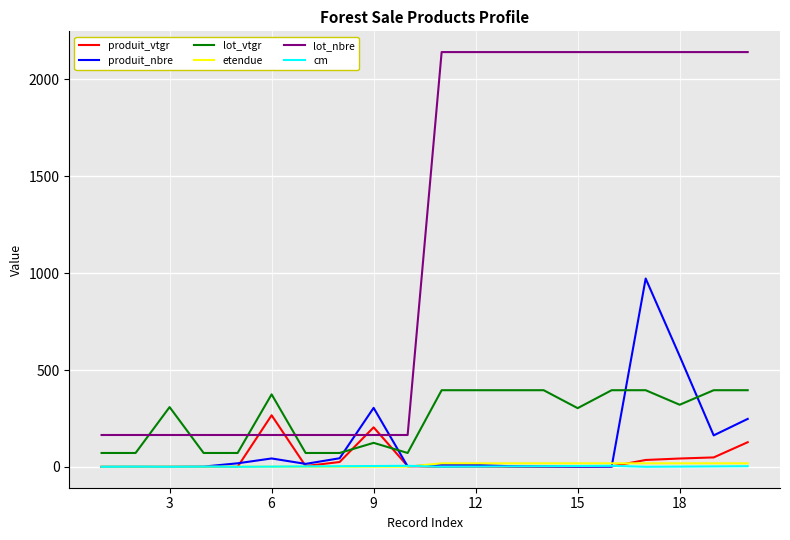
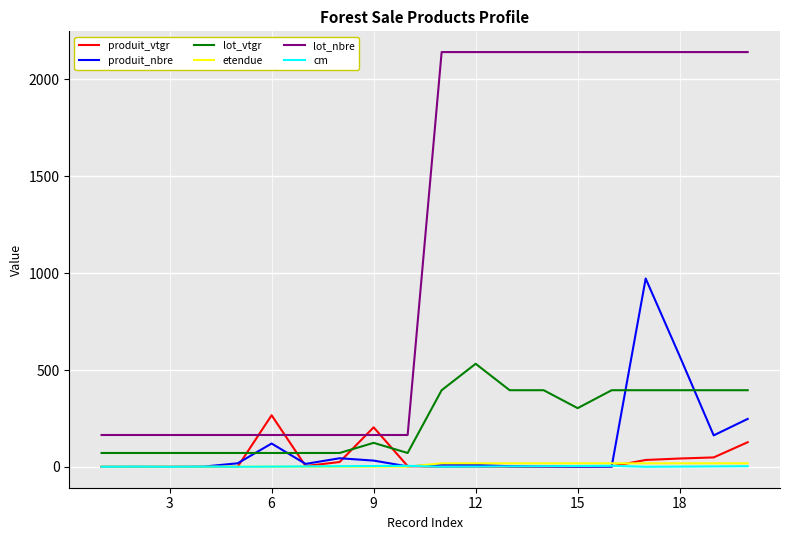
  {
    "produit_vtgr": {
      "6": 270,
      "9": 200,
      "18": 40
    },
    "produit_nbre": {
-     "6": 40,
-     "9": 310,
+     "6": 120,
+     "9": 30,
      "18": 570
    },
    "lot_vtgr": {
-     "3": 310,
-     "6": 370,
+     "3": 70,
+     "6": 70,
      "9": 120,
-     "12": 400,
+     "12": 530,
      "15": 300,
-     "18": 320
+     "18": 400
    },
    "etendue": {
      "15": 20,
      "18": 20
    },
    "lot_nbre": {
      "3": 170,
      "6": 170,
      "9": 170,
      "12": 2140,
      "15": 2140,
      "18": 2140
    },
    "cm": {
      "18": 0
    }
  }
